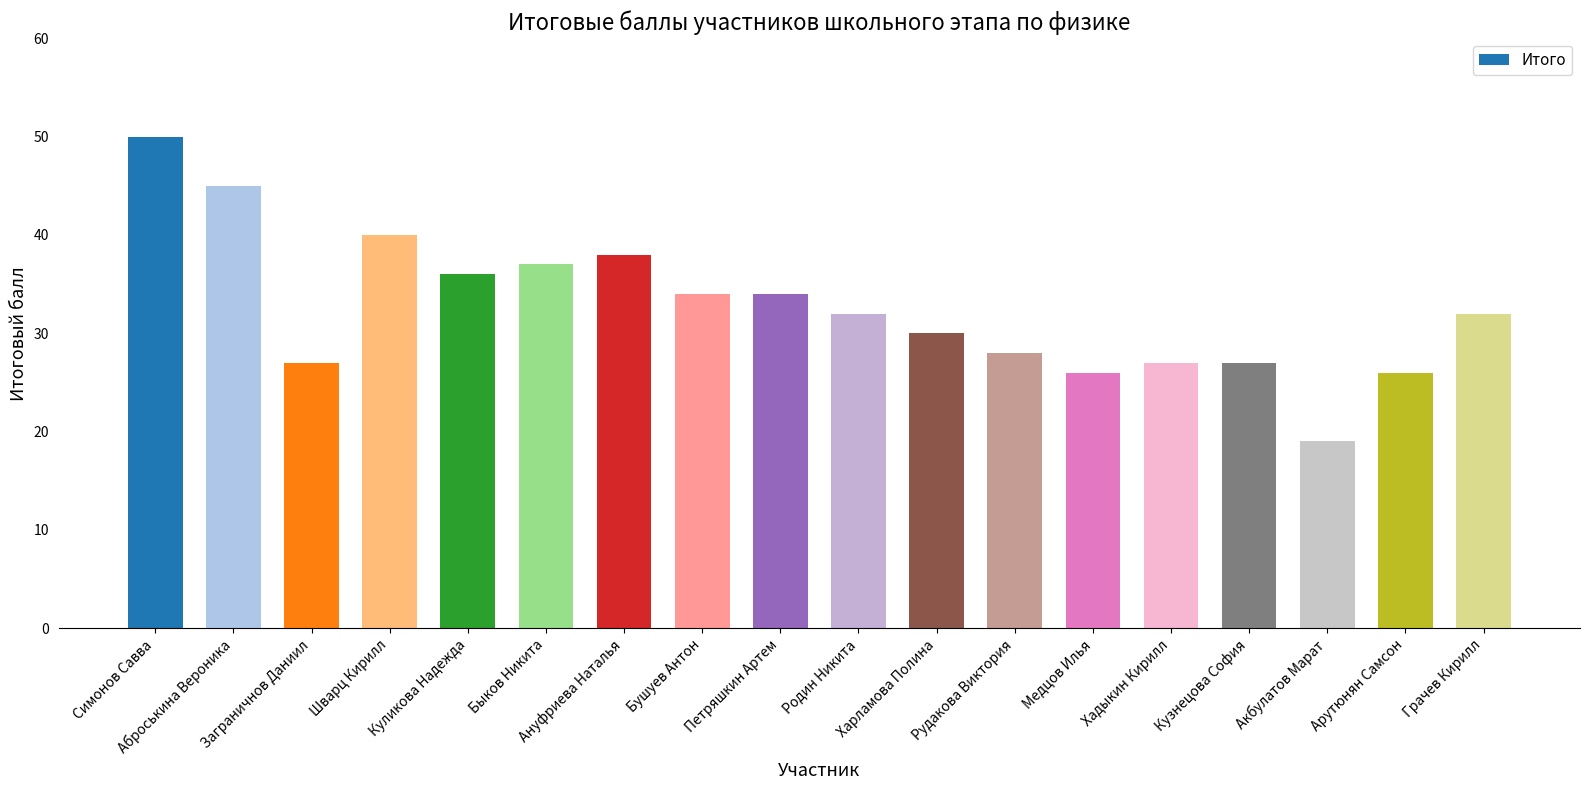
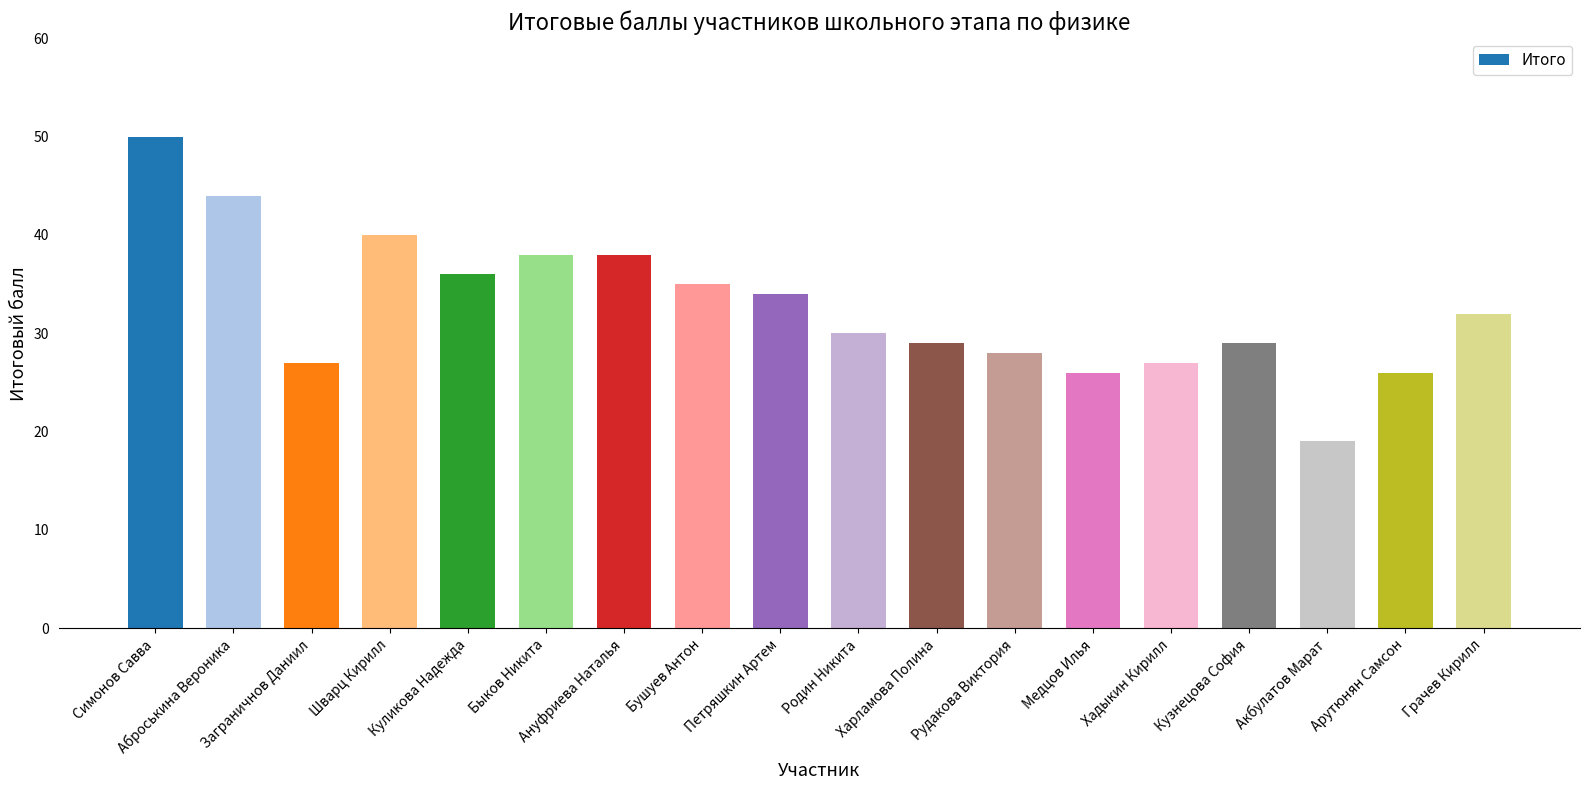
  {
    "Симонов Савва": 50,
-   "Аброськина Вероника": 45,
+   "Аброськина Вероника": 44,
    "Заграничнов Даниил": 27,
    "Шварц Кирилл": 40,
    "Куликова Надежда": 36,
-   "Быков Никита": 37,
+   "Быков Никита": 38,
    "Ануфриева Наталья": 38,
-   "Бушуев Антон": 34,
+   "Бушуев Антон": 35,
    "Петряшкин Артем": 34,
-   "Родин Никита": 32,
-   "Харламова Полина": 30,
+   "Родин Никита": 30,
+   "Харламова Полина": 29,
    "Рудакова Виктория": 28,
    "Медцов Илья": 26,
    "Хадыкин Кирилл": 27,
-   "Кузнецова София": 27,
+   "Кузнецова София": 29,
    "Акбулатов Марат": 19,
    "Арутюнян Самсон": 26,
    "Грачев Кирилл": 32
  }
